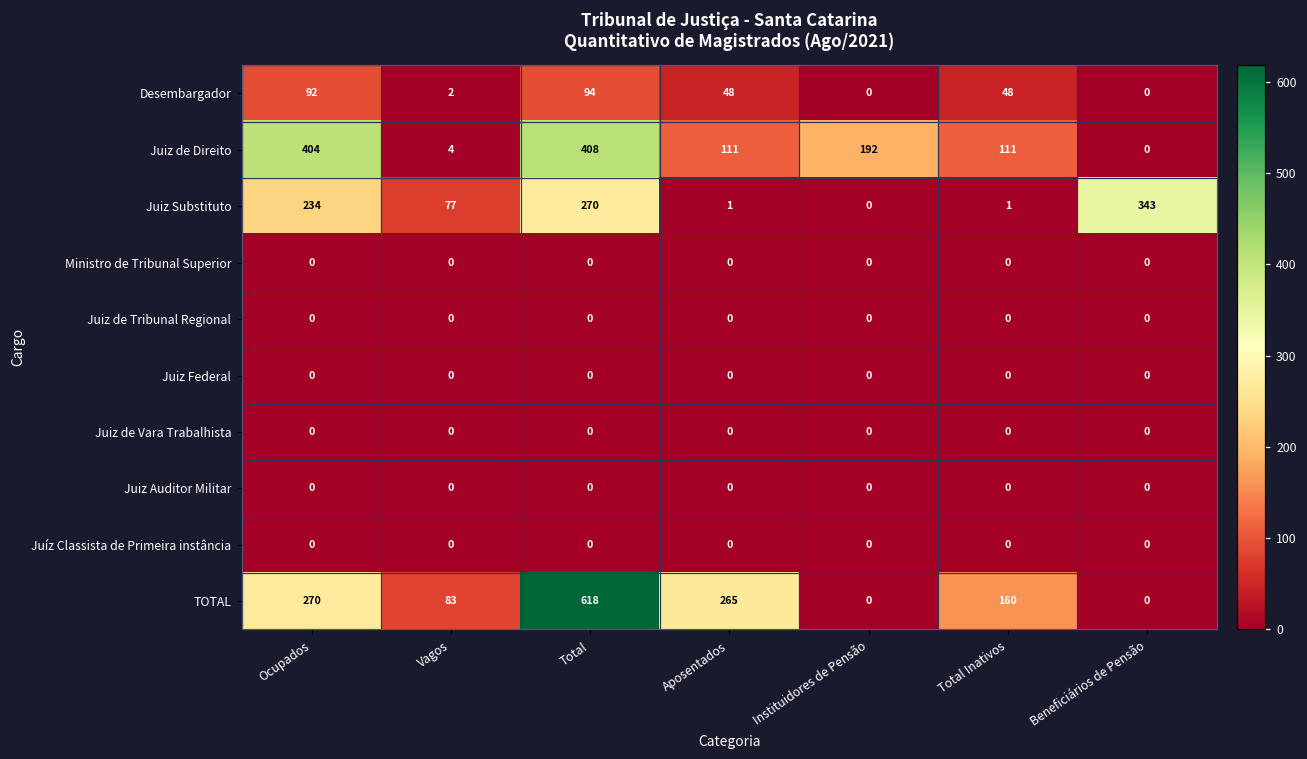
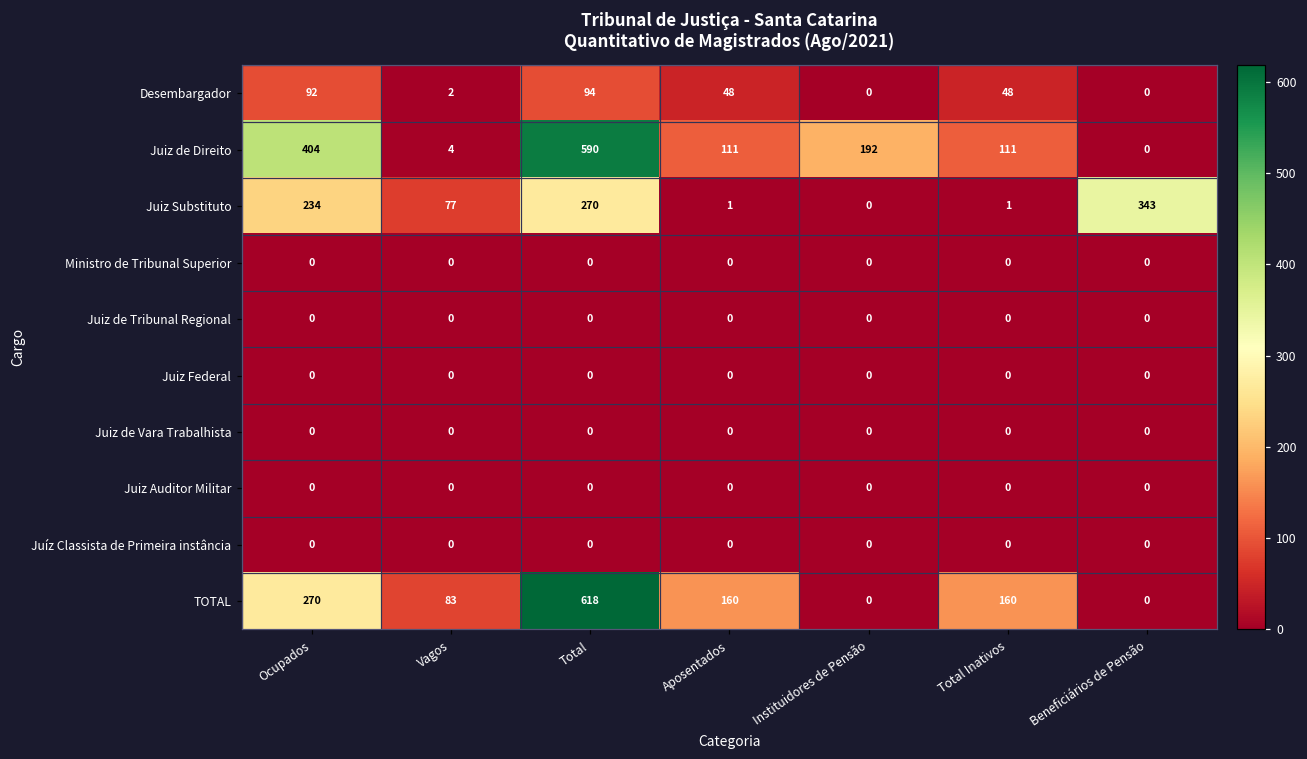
  {
    "Desembargador": {
      "Ocupados": 92,
      "Vagos": 2,
      "Total": 94,
      "Aposentados": 48,
      "Instituidores de Pensão": 0,
      "Total Inativos": 48,
      "Beneficiários de Pensão": 0
    },
    "Juiz de Direito": {
      "Ocupados": 404,
      "Vagos": 4,
-     "Total": 408,
+     "Total": 590,
      "Aposentados": 111,
      "Instituidores de Pensão": 192,
      "Total Inativos": 111,
      "Beneficiários de Pensão": 0
    },
    "Juiz Substituto": {
      "Ocupados": 234,
      "Vagos": 77,
      "Total": 270,
      "Aposentados": 1,
      "Instituidores de Pensão": 0,
      "Total Inativos": 1,
      "Beneficiários de Pensão": 343
    },
    "Ministro de Tribunal Superior": {
      "Ocupados": 0,
      "Vagos": 0,
      "Total": 0,
      "Aposentados": 0,
      "Instituidores de Pensão": 0,
      "Total Inativos": 0,
      "Beneficiários de Pensão": 0
    },
    "Juiz de Tribunal Regional": {
      "Ocupados": 0,
      "Vagos": 0,
      "Total": 0,
      "Aposentados": 0,
      "Instituidores de Pensão": 0,
      "Total Inativos": 0,
      "Beneficiários de Pensão": 0
    },
    "Juiz Federal": {
      "Ocupados": 0,
      "Vagos": 0,
      "Total": 0,
      "Aposentados": 0,
      "Instituidores de Pensão": 0,
      "Total Inativos": 0,
      "Beneficiários de Pensão": 0
    },
    "Juiz de Vara Trabalhista": {
      "Ocupados": 0,
      "Vagos": 0,
      "Total": 0,
      "Aposentados": 0,
      "Instituidores de Pensão": 0,
      "Total Inativos": 0,
      "Beneficiários de Pensão": 0
    },
    "Juiz Auditor Militar": {
      "Ocupados": 0,
      "Vagos": 0,
      "Total": 0,
      "Aposentados": 0,
      "Instituidores de Pensão": 0,
      "Total Inativos": 0,
      "Beneficiários de Pensão": 0
    },
    "Juíz Classista de Primeira instância": {
      "Ocupados": 0,
      "Vagos": 0,
      "Total": 0,
      "Aposentados": 0,
      "Instituidores de Pensão": 0,
      "Total Inativos": 0,
      "Beneficiários de Pensão": 0
    },
    "TOTAL": {
      "Ocupados": 270,
      "Vagos": 83,
      "Total": 618,
-     "Aposentados": 265,
+     "Aposentados": 160,
      "Instituidores de Pensão": 0,
      "Total Inativos": 160,
      "Beneficiários de Pensão": 0
    }
  }
